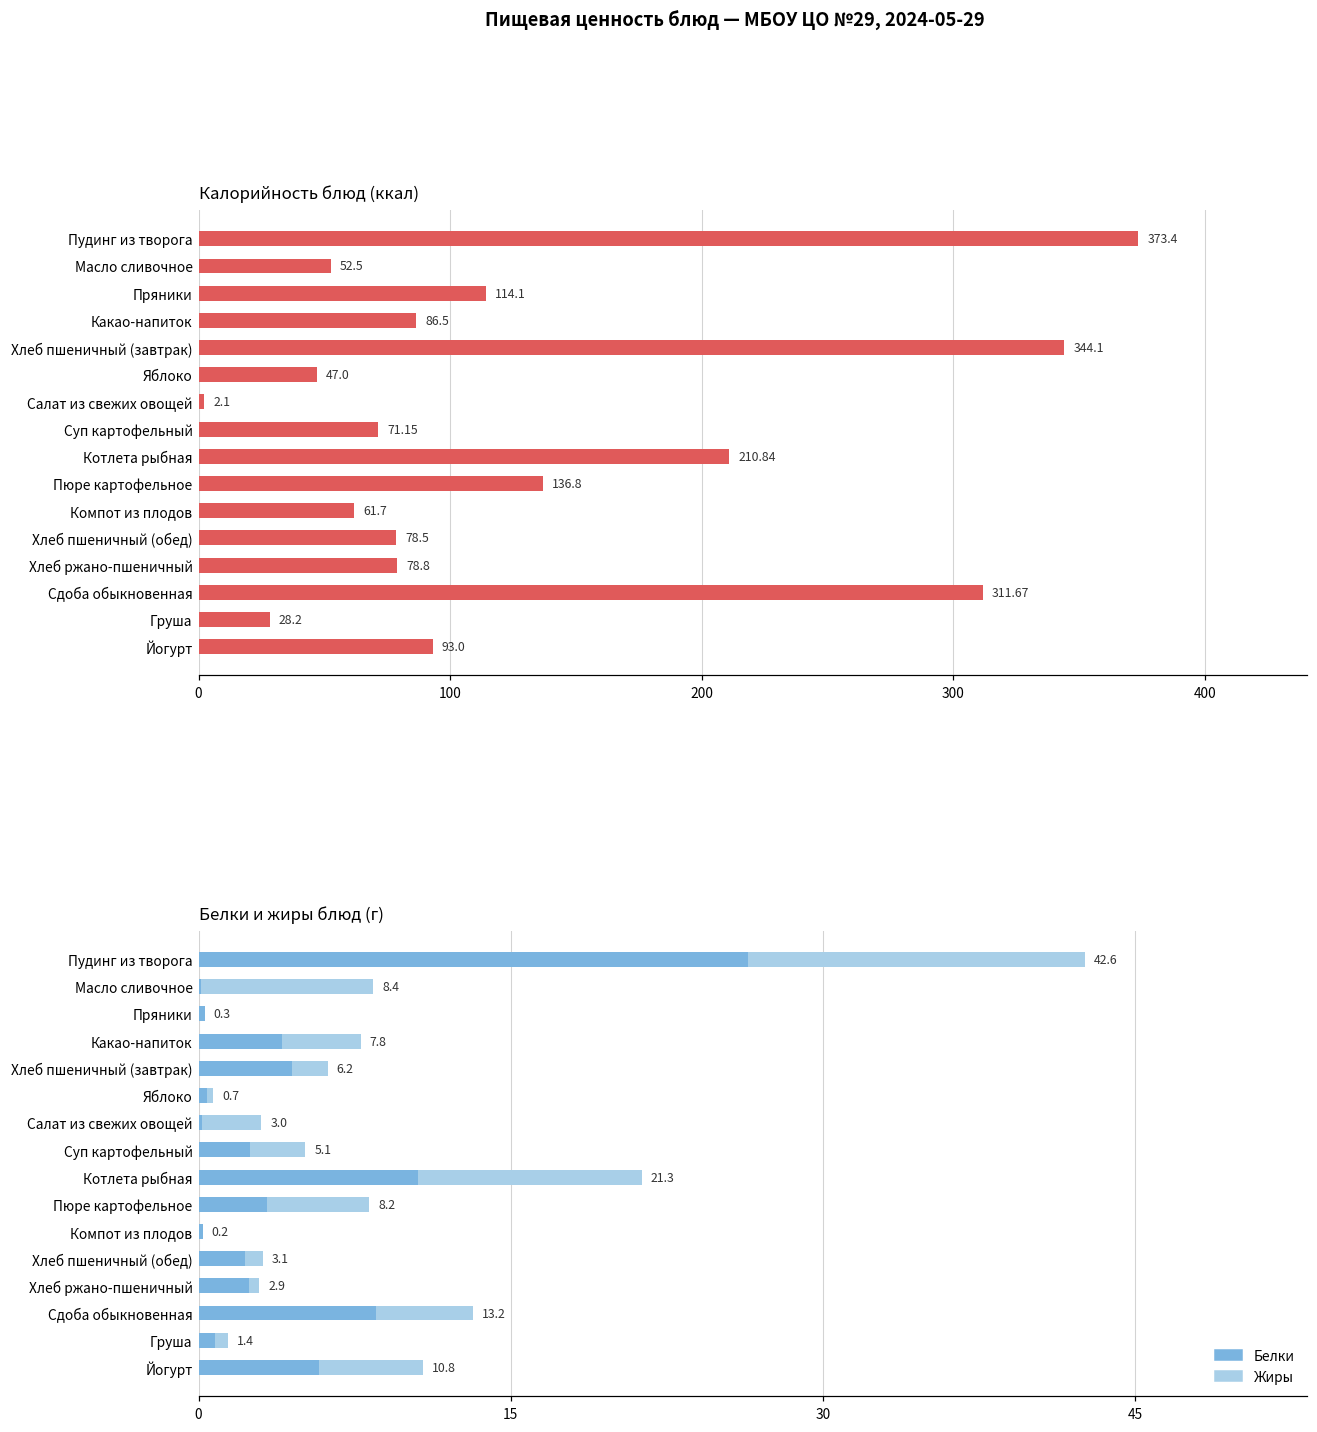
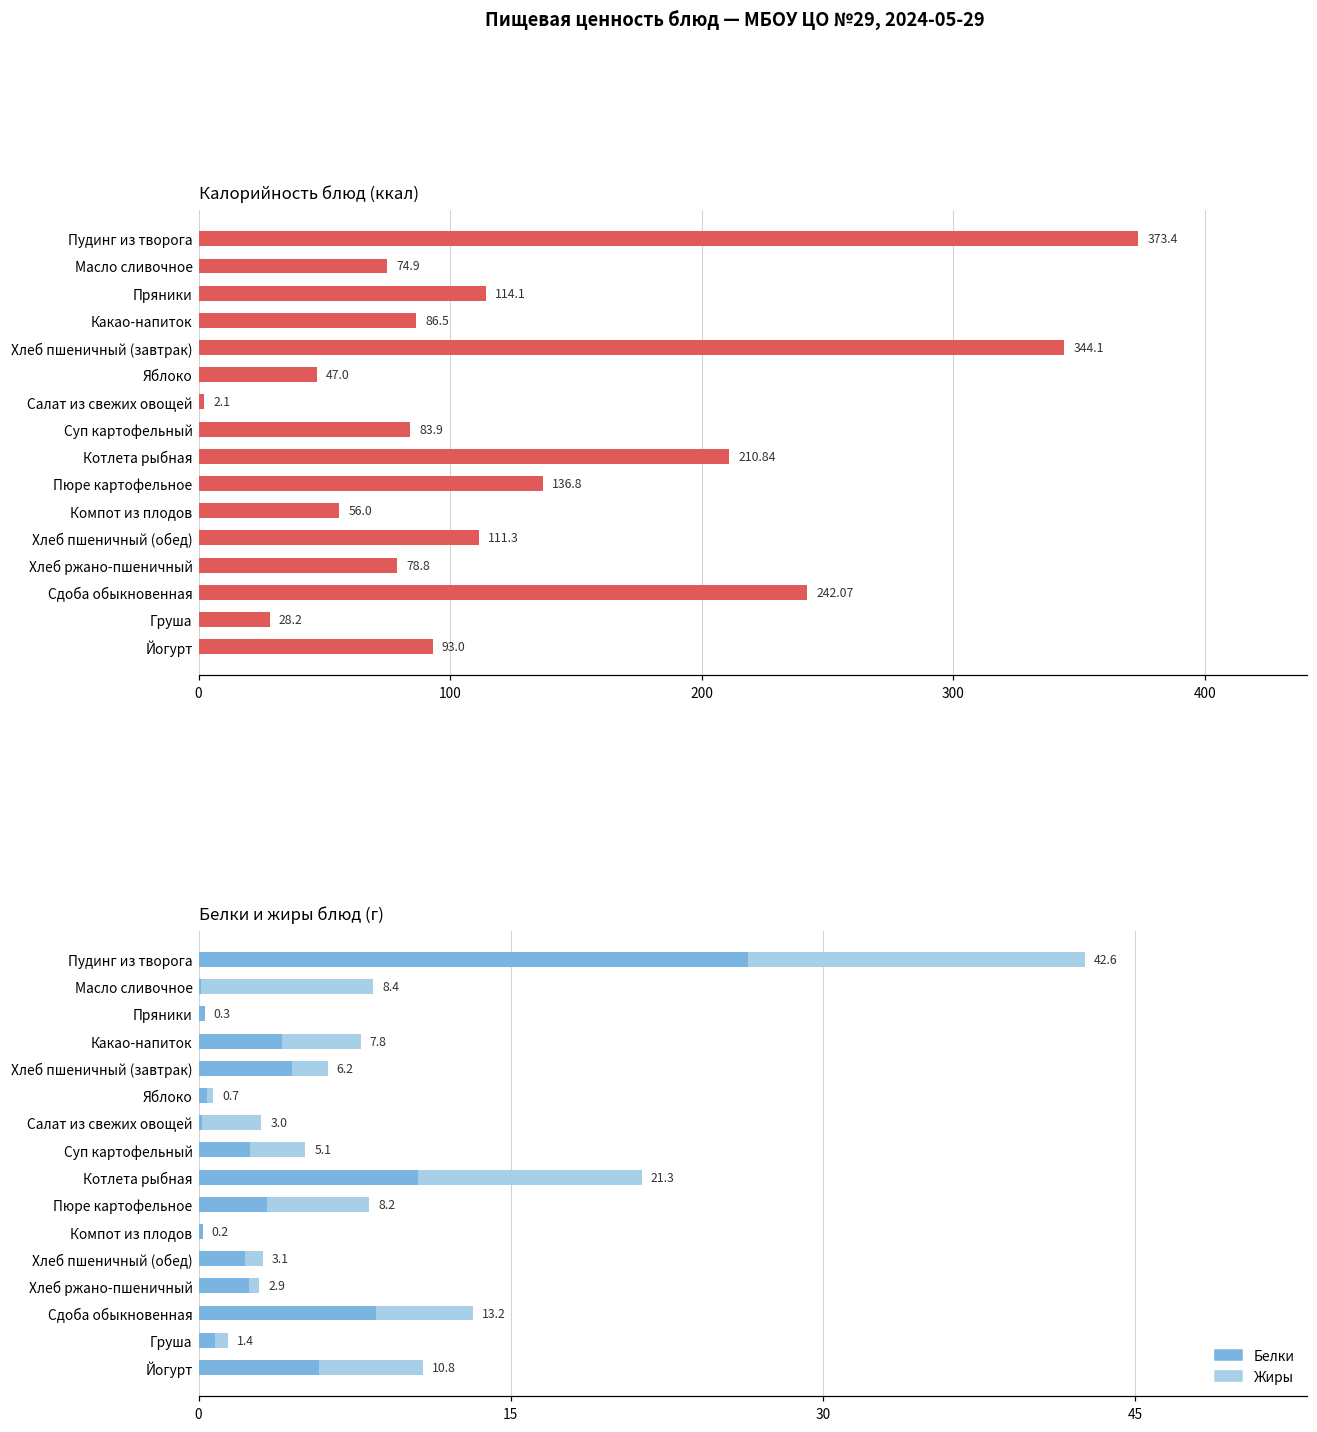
  {
    "Калорийность блюд (ккал)": {
      "Пудинг из творога": 373.4,
-     "Масло сливочное": 52.5,
+     "Масло сливочное": 74.9,
      "Пряники": 114.1,
      "Какао-напиток": 86.5,
      "Хлеб пшеничный (завтрак)": 344.1,
      "Яблоко": 47.0,
      "Салат из свежих овощей": 2.1,
-     "Суп картофельный": 71.15,
+     "Суп картофельный": 83.9,
      "Котлета рыбная": 210.84,
      "Пюре картофельное": 136.8,
-     "Компот из плодов": 61.7,
-     "Хлеб пшеничный (обед)": 78.5,
+     "Компот из плодов": 56.0,
+     "Хлеб пшеничный (обед)": 111.3,
      "Хлеб ржано-пшеничный": 78.8,
-     "Сдоба обыкновенная": 311.67,
+     "Сдоба обыкновенная": 242.07,
      "Груша": 28.2,
      "Йогурт": 93.0
    }
  }
